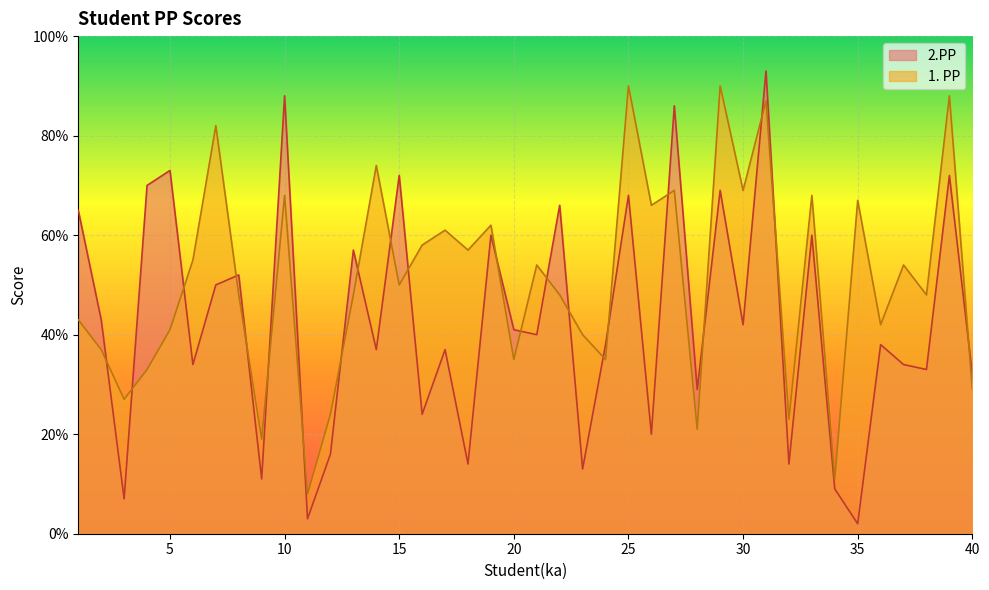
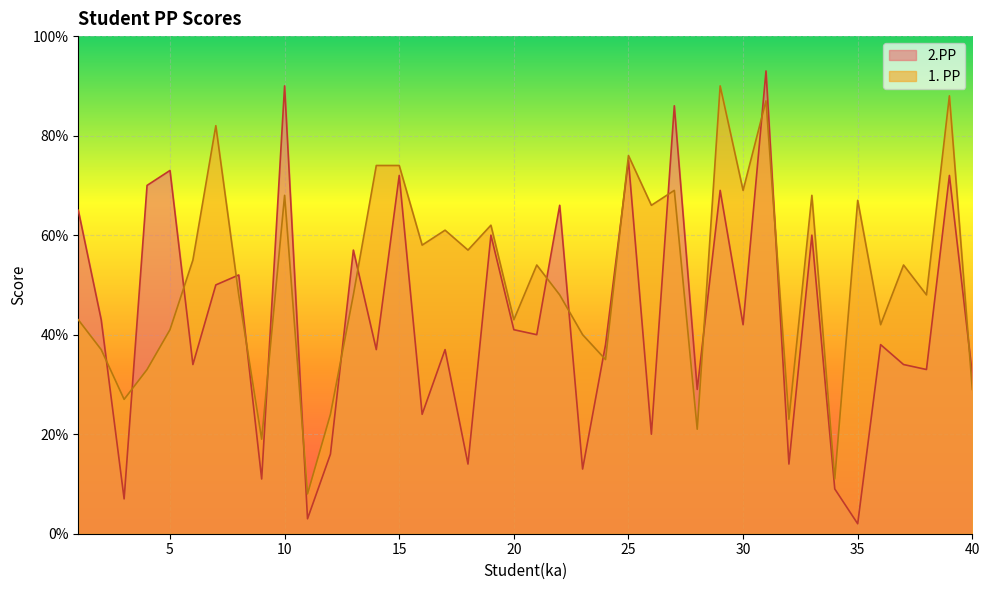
  {
    "2.PP": {
      "5": "73%",
-     "10": "88%",
+     "10": "90%",
      "15": "72%",
      "20": "41%",
-     "25": "68%",
+     "25": "75%",
      "30": "42%",
      "35": "2%",
      "40": "32%"
    },
    "1. PP": {
      "5": "41%",
      "10": "68%",
-     "15": "50%",
-     "20": "35%",
-     "25": "90%",
+     "15": "74%",
+     "20": "43%",
+     "25": "76%",
      "30": "69%",
      "35": "67%",
      "40": "29%"
    }
  }
